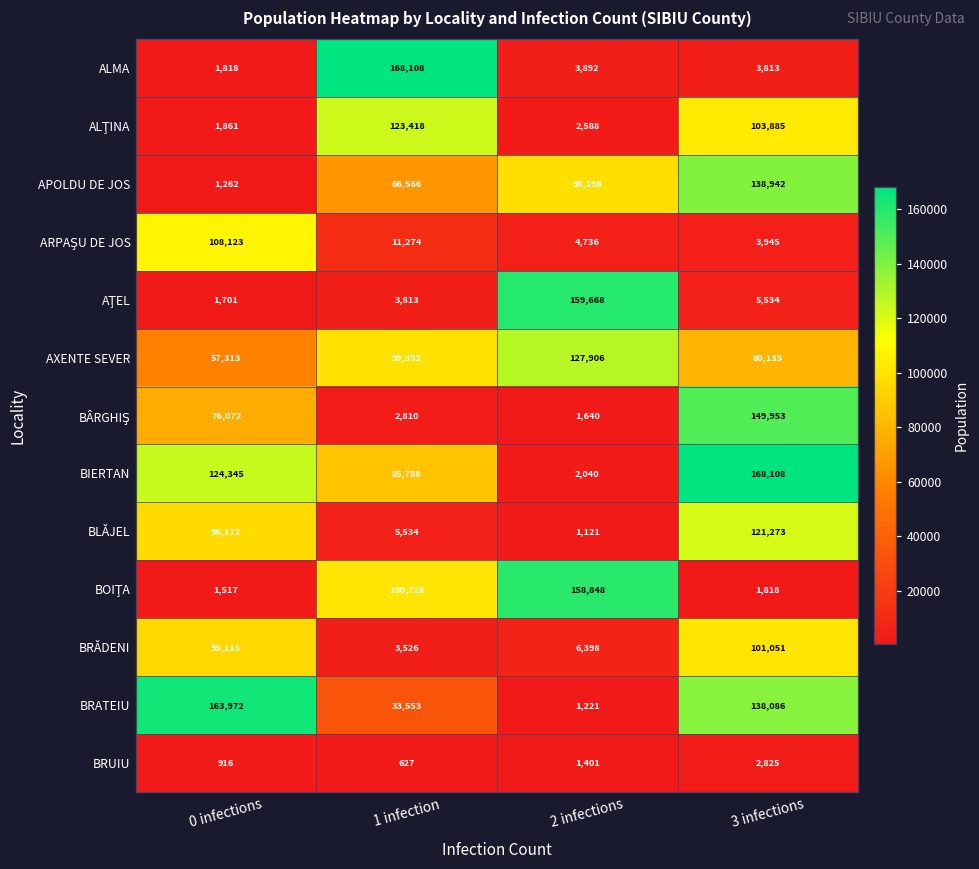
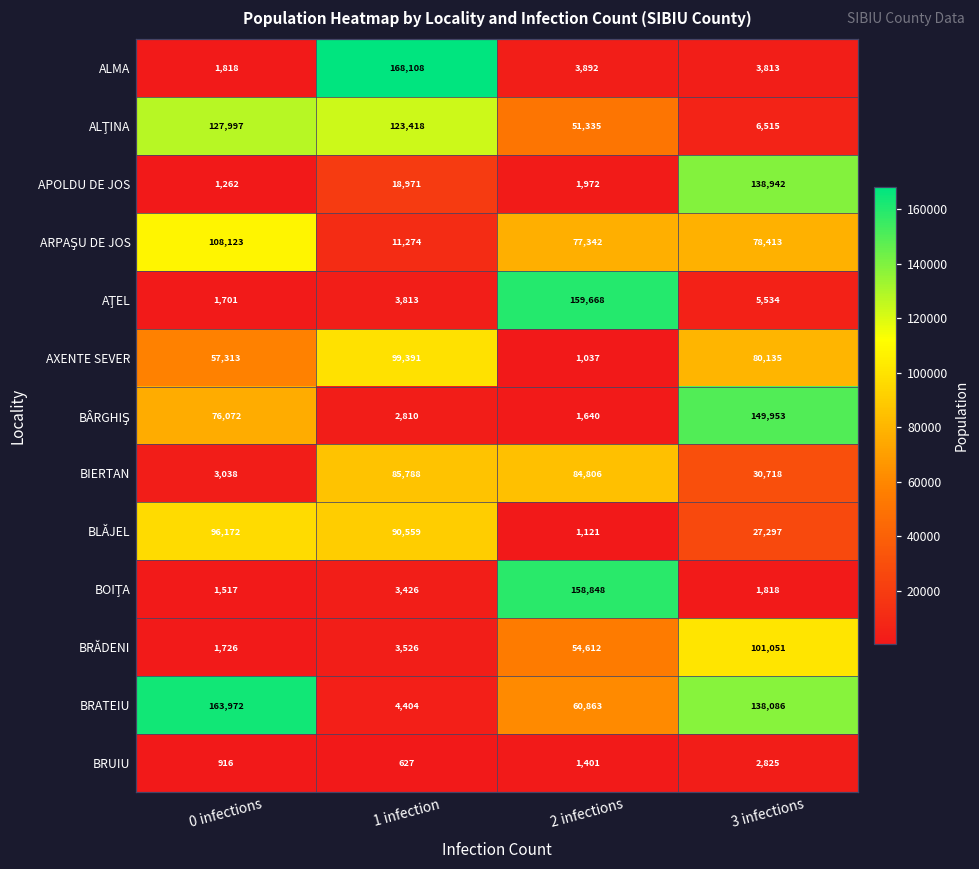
  {
    "ALMA": {
      "0 infections": "1,818",
      "1 infection": "168,108",
      "2 infections": "3,892",
      "3 infections": "3,813"
    },
    "ALŢINA": {
-     "0 infections": "1,861",
+     "0 infections": "127,997",
      "1 infection": "123,418",
-     "2 infections": "2,588",
-     "3 infections": "103,885"
+     "2 infections": "51,335",
+     "3 infections": "6,515"
    },
    "APOLDU DE JOS": {
      "0 infections": "1,262",
-     "1 infection": "66,566",
-     "2 infections": "98,198",
+     "1 infection": "18,971",
+     "2 infections": "1,972",
      "3 infections": "138,942"
    },
    "ARPAŞU DE JOS": {
      "0 infections": "108,123",
      "1 infection": "11,274",
-     "2 infections": "4,736",
-     "3 infections": "3,945"
+     "2 infections": "77,342",
+     "3 infections": "78,413"
    },
    "AŢEL": {
      "0 infections": "1,701",
      "1 infection": "3,813",
      "2 infections": "159,668",
      "3 infections": "5,534"
    },
    "AXENTE SEVER": {
      "0 infections": "57,313",
      "1 infection": "99,391",
-     "2 infections": "127,906",
+     "2 infections": "1,037",
      "3 infections": "80,135"
    },
    "BÂRGHIŞ": {
      "0 infections": "76,072",
      "1 infection": "2,810",
      "2 infections": "1,640",
      "3 infections": "149,953"
    },
    "BIERTAN": {
-     "0 infections": "124,345",
+     "0 infections": "3,038",
      "1 infection": "85,788",
-     "2 infections": "2,040",
-     "3 infections": "168,108"
+     "2 infections": "84,806",
+     "3 infections": "30,718"
    },
    "BLĂJEL": {
      "0 infections": "96,172",
-     "1 infection": "5,534",
+     "1 infection": "90,559",
      "2 infections": "1,121",
-     "3 infections": "121,273"
+     "3 infections": "27,297"
    },
    "BOIŢA": {
      "0 infections": "1,517",
-     "1 infection": "100,726",
+     "1 infection": "3,426",
      "2 infections": "158,848",
      "3 infections": "1,818"
    },
    "BRĂDENI": {
-     "0 infections": "95,115",
+     "0 infections": "1,726",
      "1 infection": "3,526",
-     "2 infections": "6,398",
+     "2 infections": "54,612",
      "3 infections": "101,051"
    },
    "BRATEIU": {
      "0 infections": "163,972",
-     "1 infection": "33,553",
-     "2 infections": "1,221",
+     "1 infection": "4,404",
+     "2 infections": "60,863",
      "3 infections": "138,086"
    },
    "BRUIU": {
      "0 infections": "916",
      "1 infection": "627",
      "2 infections": "1,401",
      "3 infections": "2,825"
    }
  }
